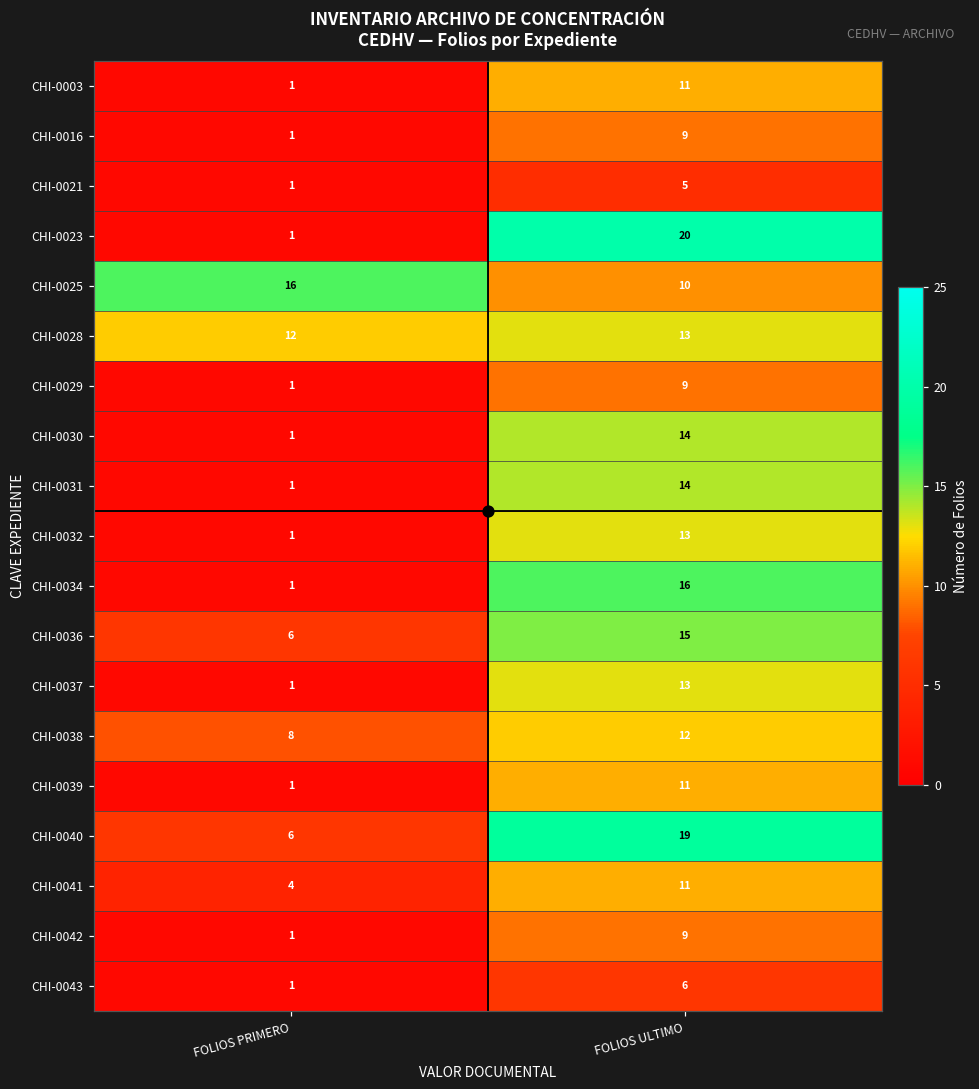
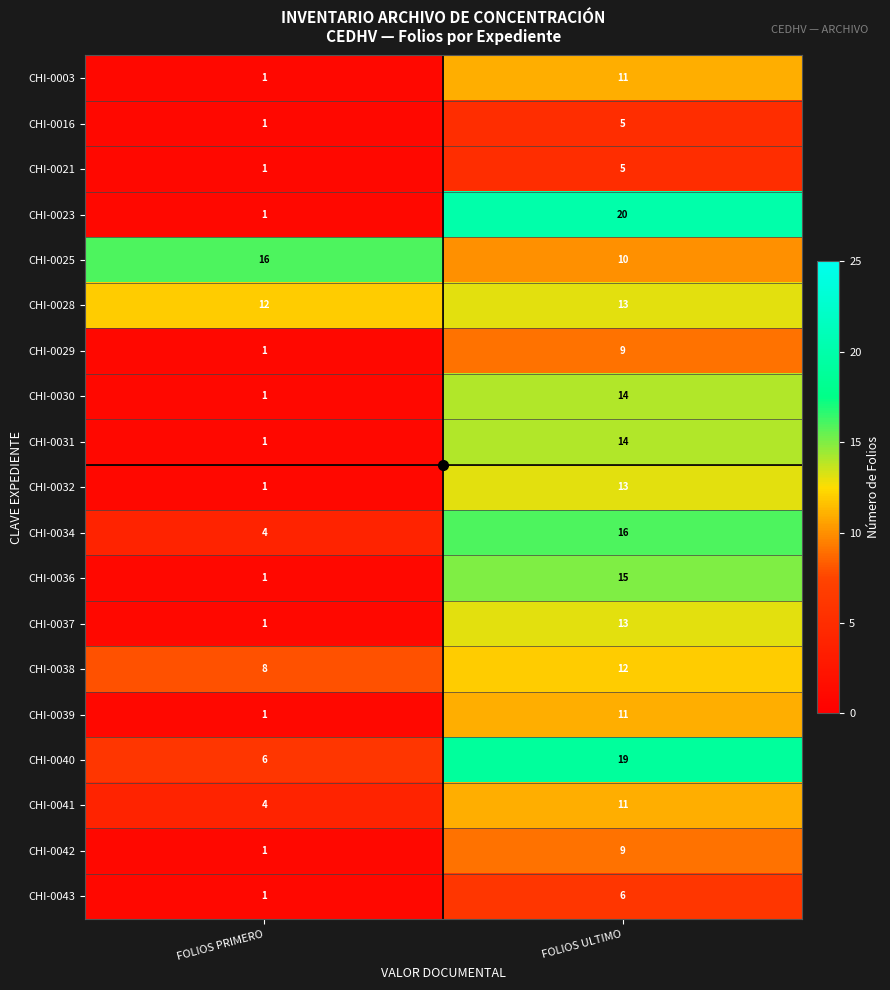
  {
    "CHI-0003": {
      "FOLIOS PRIMERO": 1,
      "FOLIOS ULTIMO": 11
    },
    "CHI-0016": {
      "FOLIOS PRIMERO": 1,
-     "FOLIOS ULTIMO": 9
+     "FOLIOS ULTIMO": 5
    },
    "CHI-0021": {
      "FOLIOS PRIMERO": 1,
      "FOLIOS ULTIMO": 5
    },
    "CHI-0023": {
      "FOLIOS PRIMERO": 1,
      "FOLIOS ULTIMO": 20
    },
    "CHI-0025": {
      "FOLIOS PRIMERO": 16,
      "FOLIOS ULTIMO": 10
    },
    "CHI-0028": {
      "FOLIOS PRIMERO": 12,
      "FOLIOS ULTIMO": 13
    },
    "CHI-0029": {
      "FOLIOS PRIMERO": 1,
      "FOLIOS ULTIMO": 9
    },
    "CHI-0030": {
      "FOLIOS PRIMERO": 1,
      "FOLIOS ULTIMO": 14
    },
    "CHI-0031": {
      "FOLIOS PRIMERO": 1,
      "FOLIOS ULTIMO": 14
    },
    "CHI-0032": {
      "FOLIOS PRIMERO": 1,
      "FOLIOS ULTIMO": 13
    },
    "CHI-0034": {
-     "FOLIOS PRIMERO": 1,
+     "FOLIOS PRIMERO": 4,
      "FOLIOS ULTIMO": 16
    },
    "CHI-0036": {
-     "FOLIOS PRIMERO": 6,
+     "FOLIOS PRIMERO": 1,
      "FOLIOS ULTIMO": 15
    },
    "CHI-0037": {
      "FOLIOS PRIMERO": 1,
      "FOLIOS ULTIMO": 13
    },
    "CHI-0038": {
      "FOLIOS PRIMERO": 8,
      "FOLIOS ULTIMO": 12
    },
    "CHI-0039": {
      "FOLIOS PRIMERO": 1,
      "FOLIOS ULTIMO": 11
    },
    "CHI-0040": {
      "FOLIOS PRIMERO": 6,
      "FOLIOS ULTIMO": 19
    },
    "CHI-0041": {
      "FOLIOS PRIMERO": 4,
      "FOLIOS ULTIMO": 11
    },
    "CHI-0042": {
      "FOLIOS PRIMERO": 1,
      "FOLIOS ULTIMO": 9
    },
    "CHI-0043": {
      "FOLIOS PRIMERO": 1,
      "FOLIOS ULTIMO": 6
    }
  }
